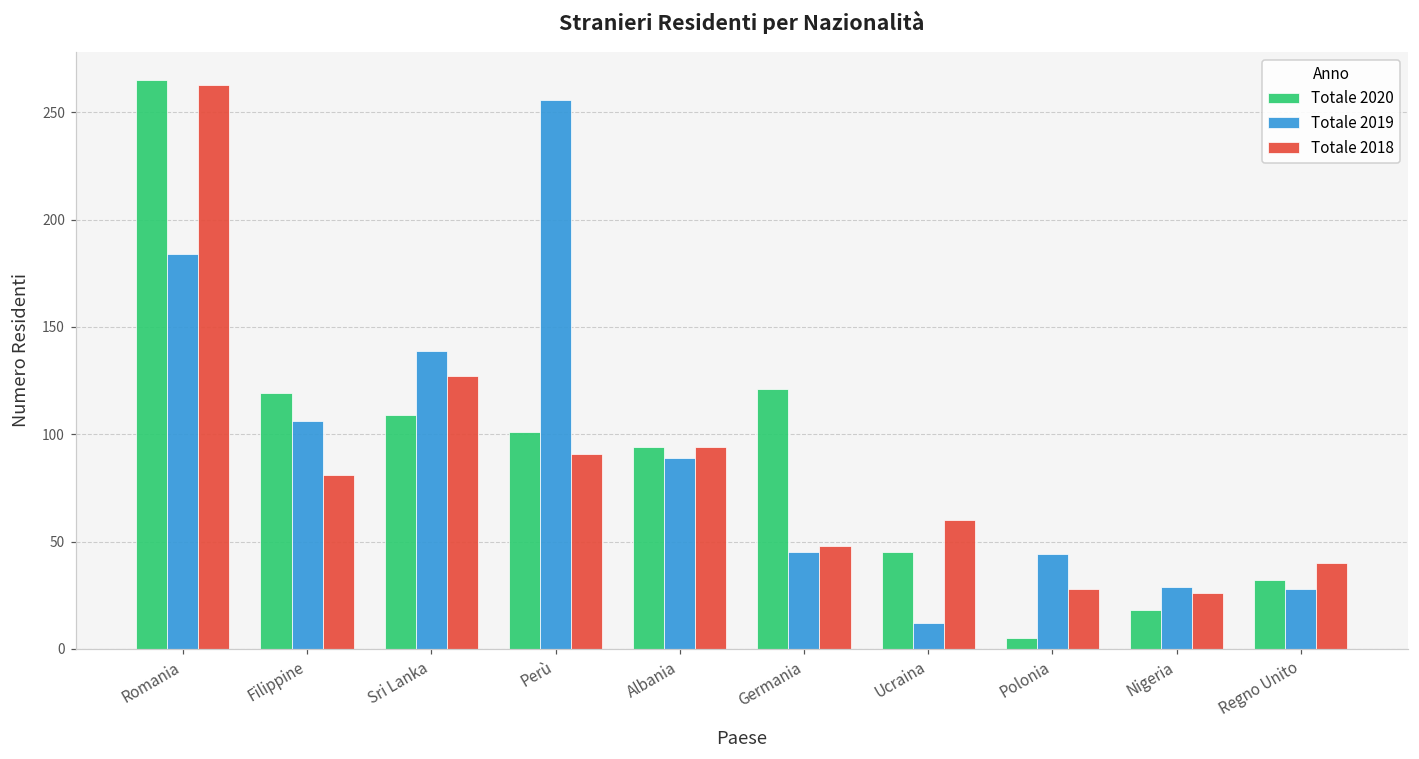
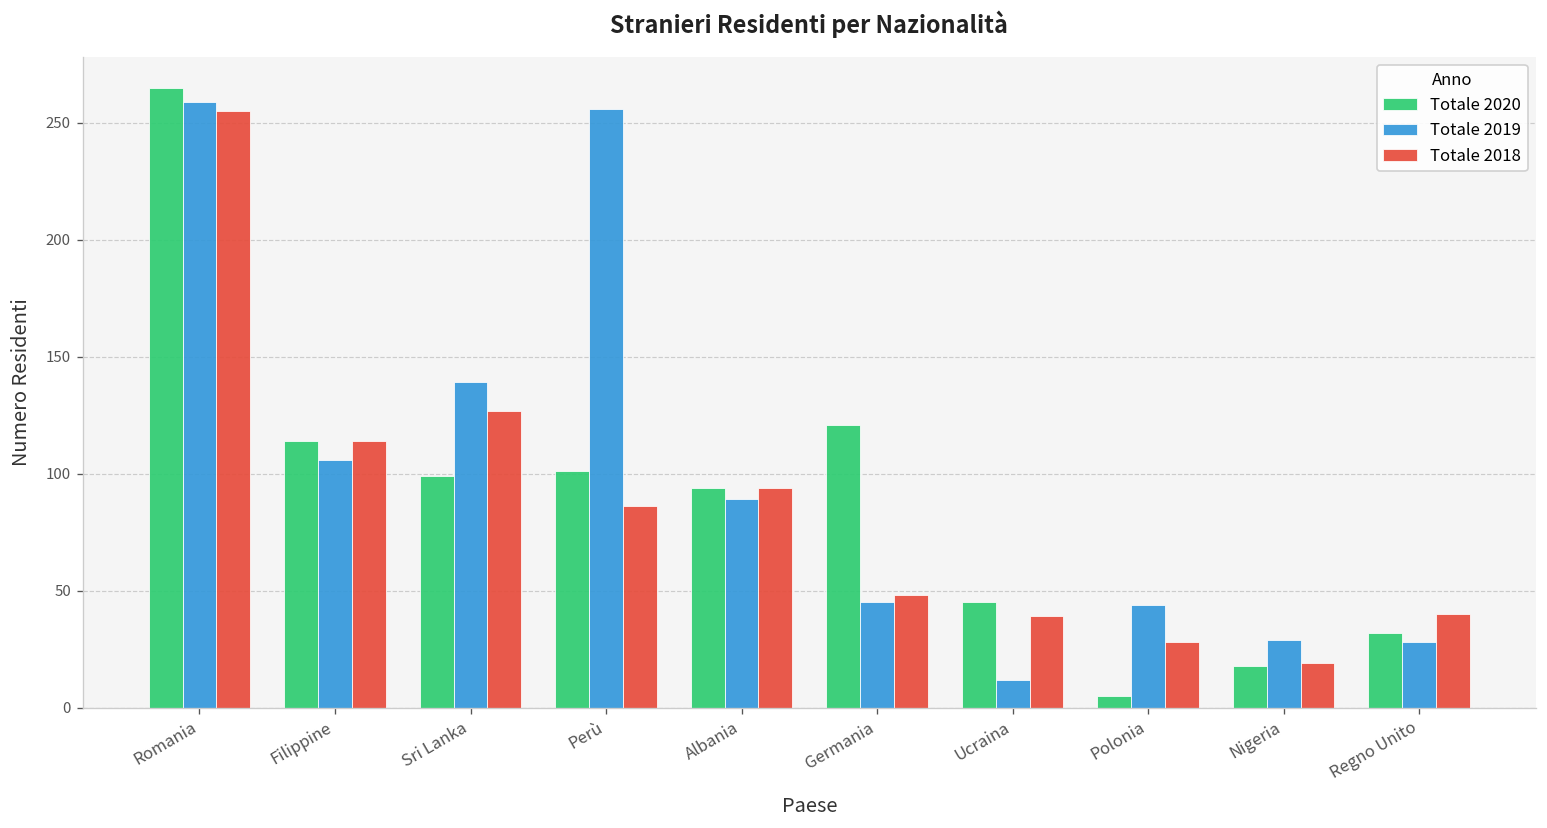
  {
    "Totale 2020": {
      "Romania": 265,
-     "Filippine": 119,
-     "Sri Lanka": 109,
+     "Filippine": 114,
+     "Sri Lanka": 99,
      "Perù": 101,
      "Albania": 94,
      "Germania": 121,
      "Ucraina": 45,
      "Polonia": 5,
      "Nigeria": 18,
      "Regno Unito": 32
    },
    "Totale 2019": {
-     "Romania": 184,
+     "Romania": 259,
      "Filippine": 106,
      "Sri Lanka": 139,
      "Perù": 256,
      "Albania": 89,
      "Germania": 45,
      "Ucraina": 12,
      "Polonia": 44,
      "Nigeria": 29,
      "Regno Unito": 28
    },
    "Totale 2018": {
-     "Romania": 263,
-     "Filippine": 81,
+     "Romania": 255,
+     "Filippine": 114,
      "Sri Lanka": 127,
-     "Perù": 91,
+     "Perù": 86,
      "Albania": 94,
      "Germania": 48,
-     "Ucraina": 60,
+     "Ucraina": 39,
      "Polonia": 28,
-     "Nigeria": 26,
+     "Nigeria": 19,
      "Regno Unito": 40
    }
  }
